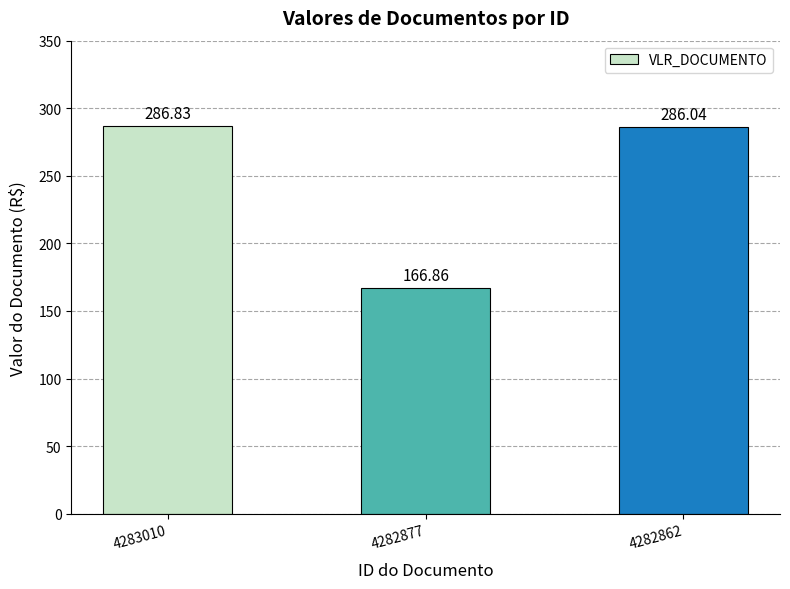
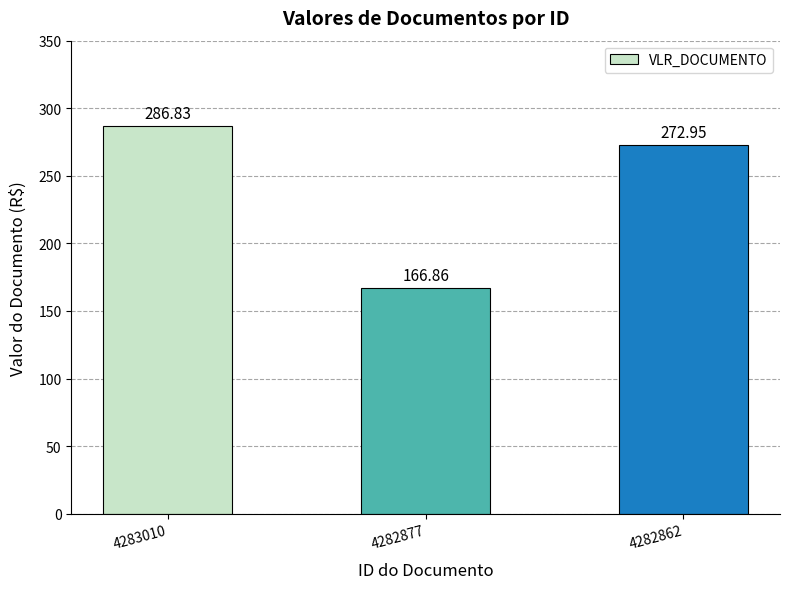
  {
    "4283010": 286.83,
    "4282877": 166.86,
-   "4282862": 286.04
+   "4282862": 272.95
  }
